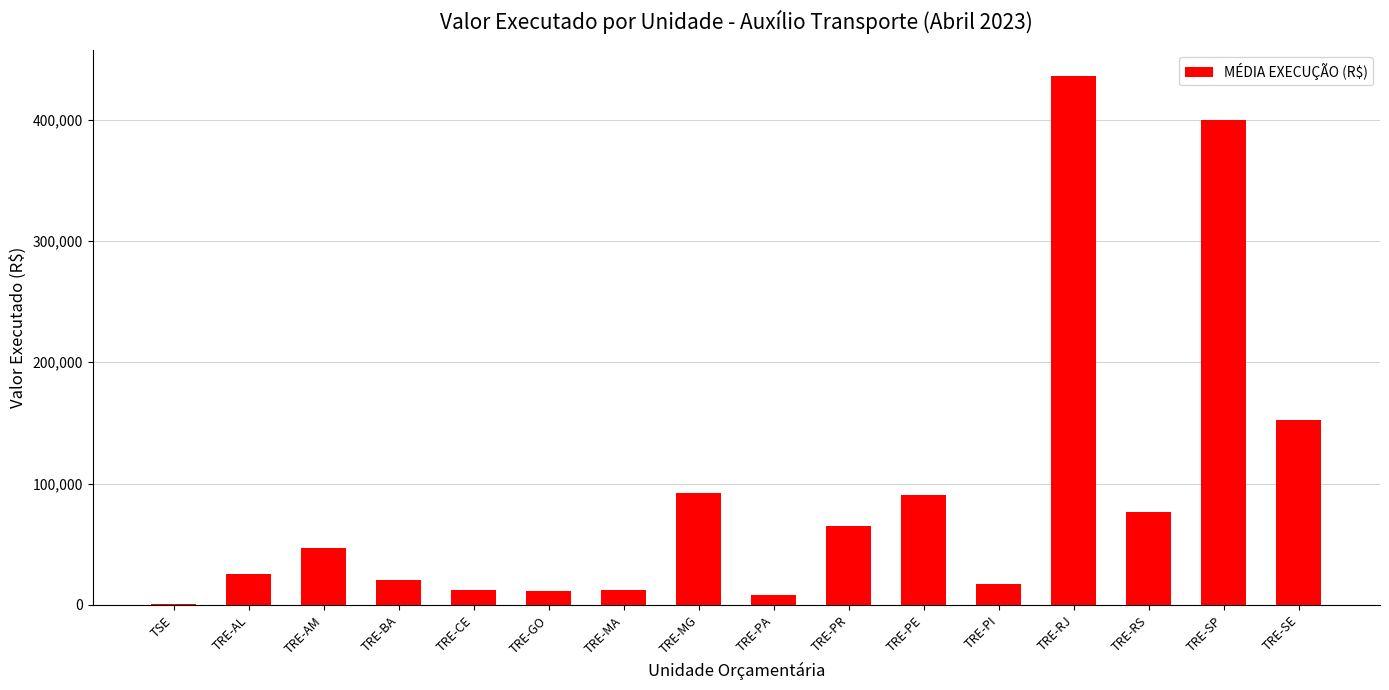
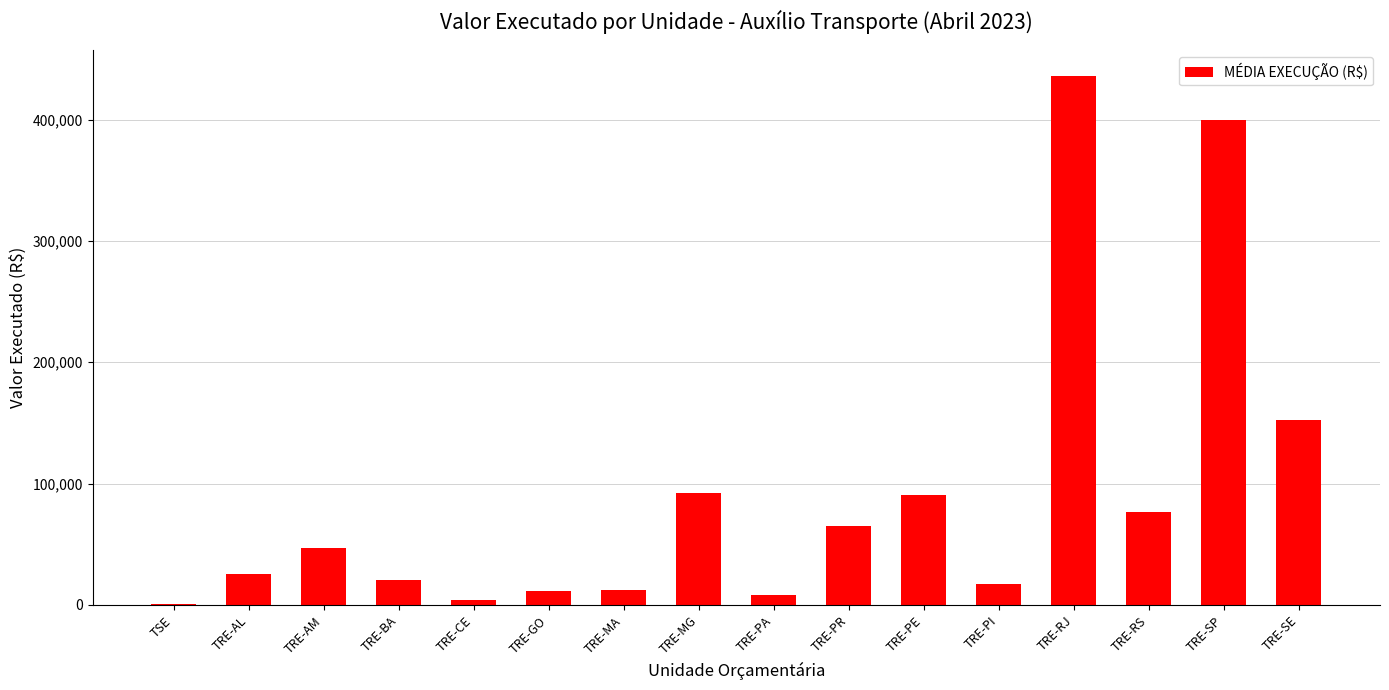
  {
    "TRE-AL": "25,000",
    "TRE-AM": "47,000",
    "TRE-BA": "21,000",
-   "TRE-CE": "12,000",
+   "TRE-CE": "4,000",
    "TRE-GO": "11,000",
    "TRE-MA": "13,000",
    "TRE-MG": "92,000",
    "TRE-PA": "8,000",
    "TRE-PR": "65,000",
    "TRE-PE": "91,000",
    "TRE-PI": "17,000",
    "TRE-RJ": "436,000",
    "TRE-RS": "76,000",
    "TRE-SP": "399,000",
    "TRE-SE": "152,000"
  }
